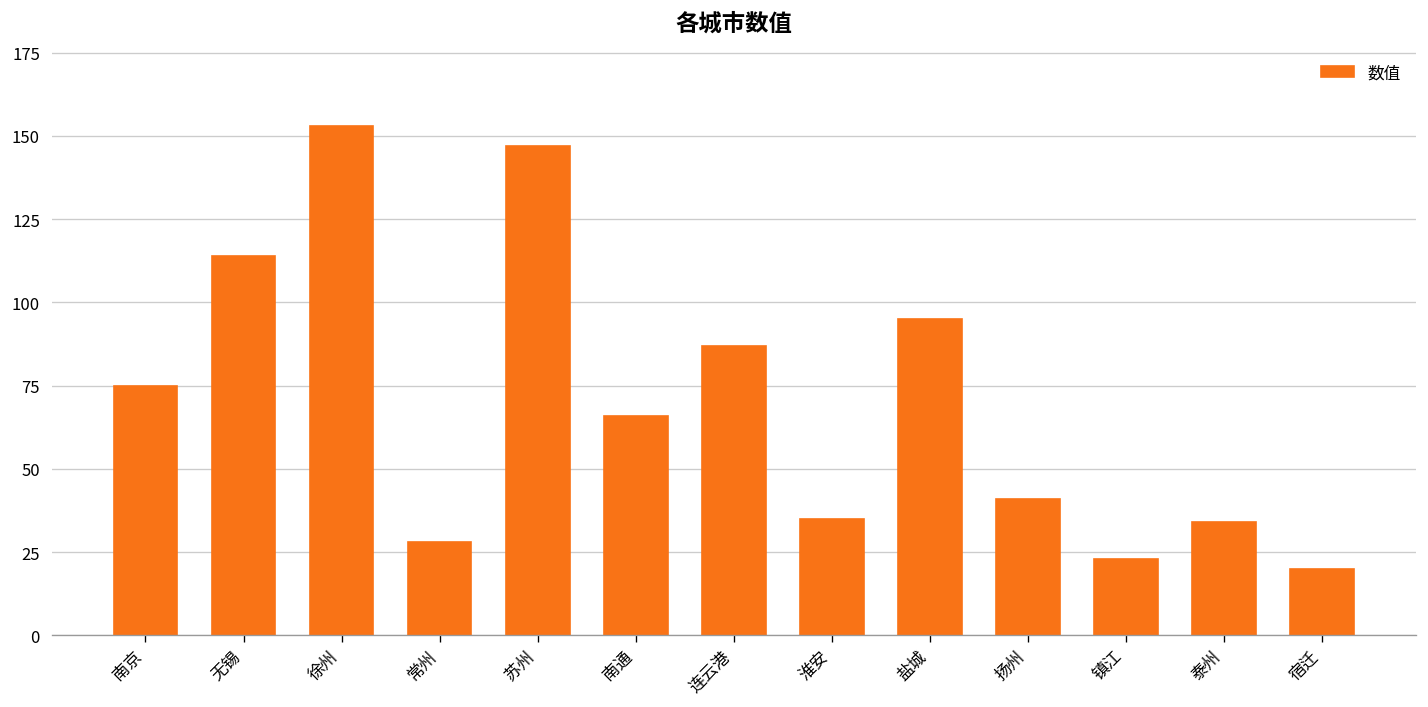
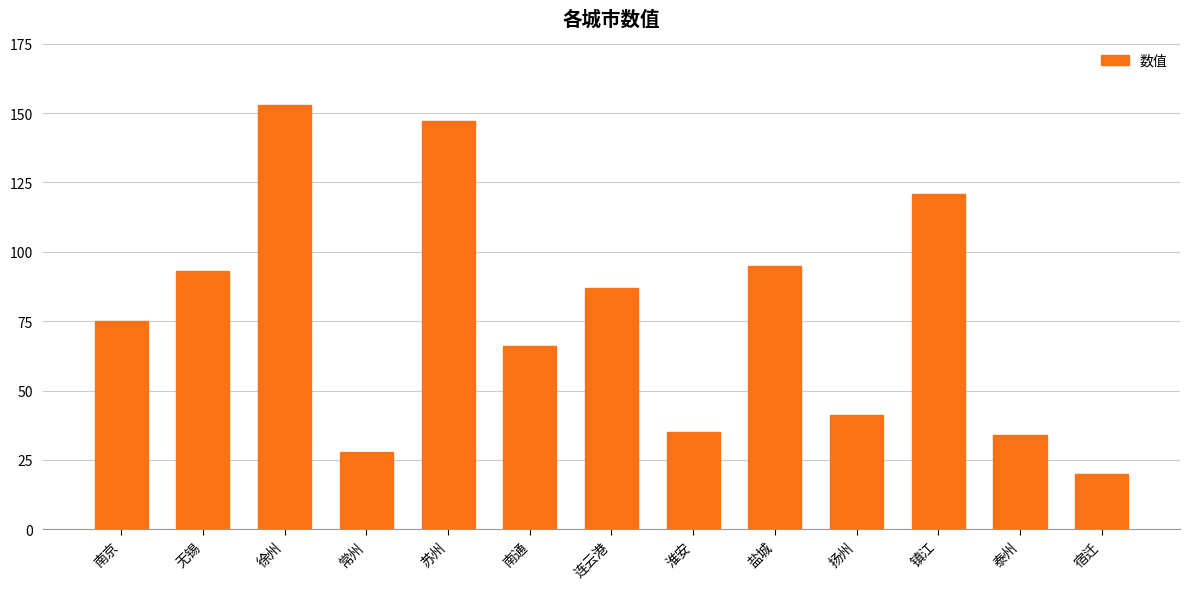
  {
    "南京": 75,
-   "无锡": 114,
+   "无锡": 93,
    "徐州": 153,
    "常州": 28,
    "苏州": 147,
    "南通": 66,
    "连云港": 87,
    "淮安": 35,
    "盐城": 95,
    "扬州": 41,
-   "镇江": 23,
+   "镇江": 121,
    "泰州": 34,
    "宿迁": 20
  }
